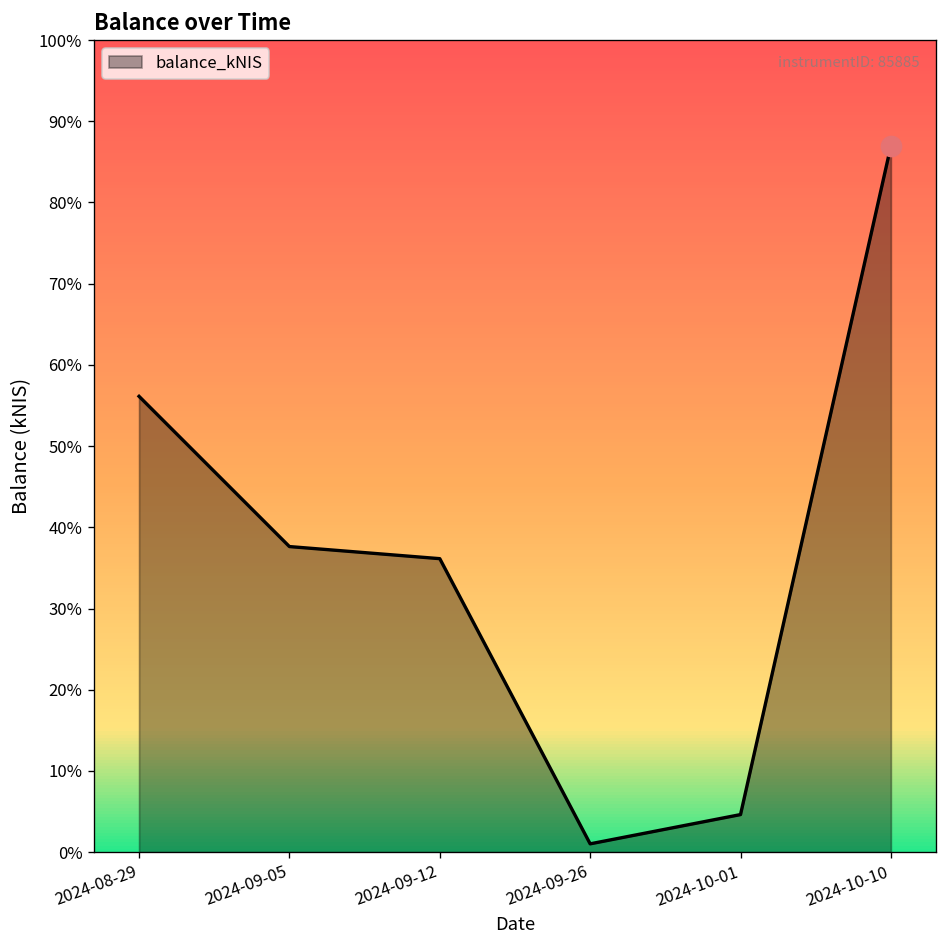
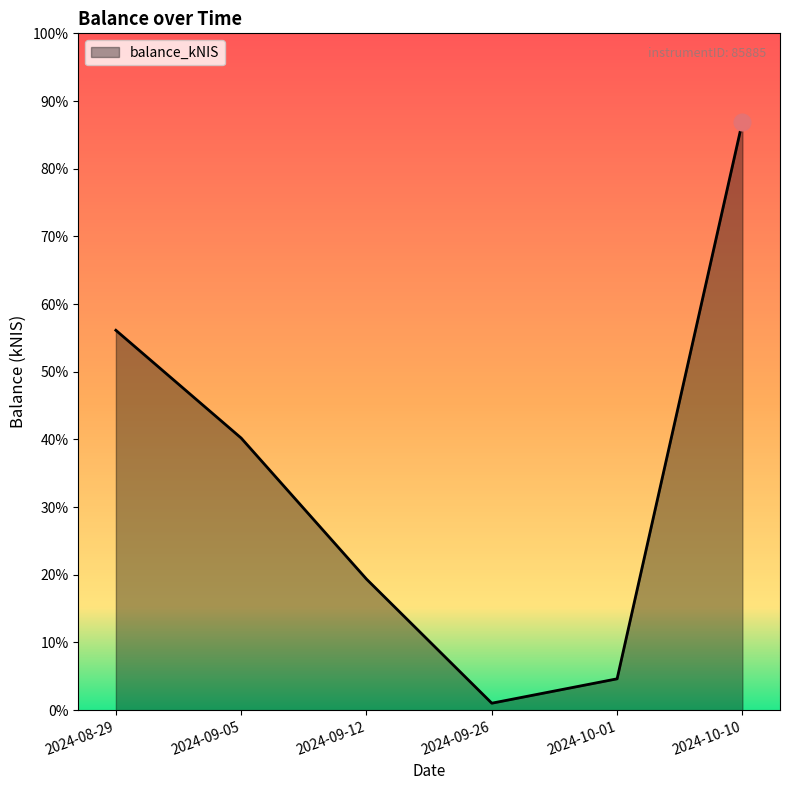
  {
    "balance_kNIS": {
      "2024-08-29": "56%",
-     "2024-09-05": "38%",
-     "2024-09-12": "36%",
+     "2024-09-05": "40%",
+     "2024-09-12": "19%",
      "2024-09-26": "1%",
      "2024-10-01": "5%"
    }
  }
